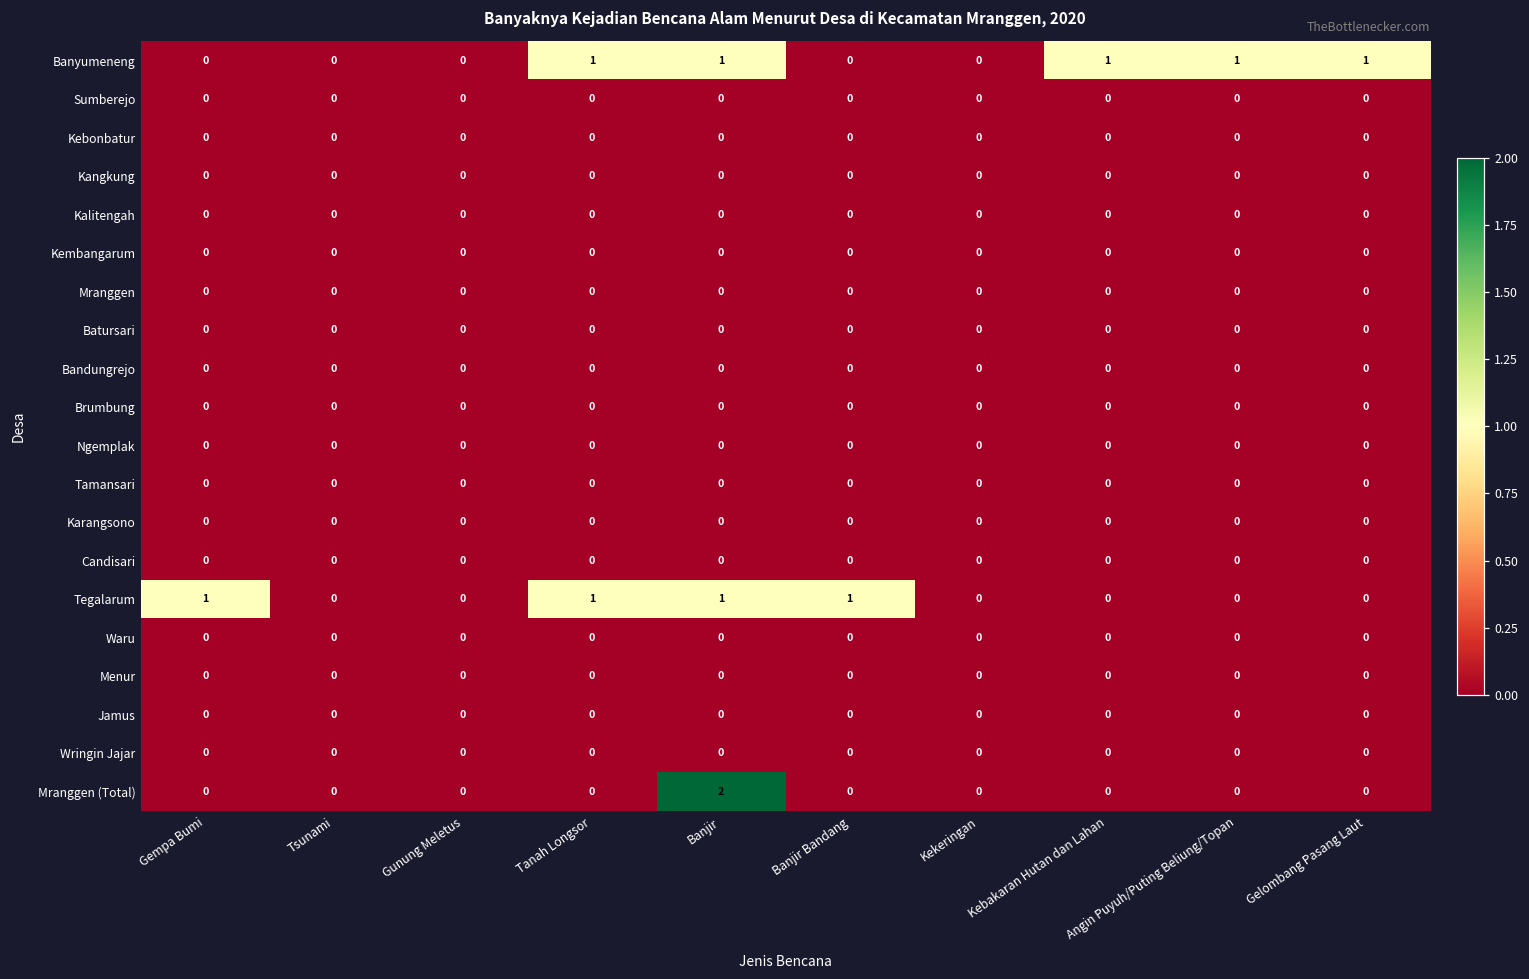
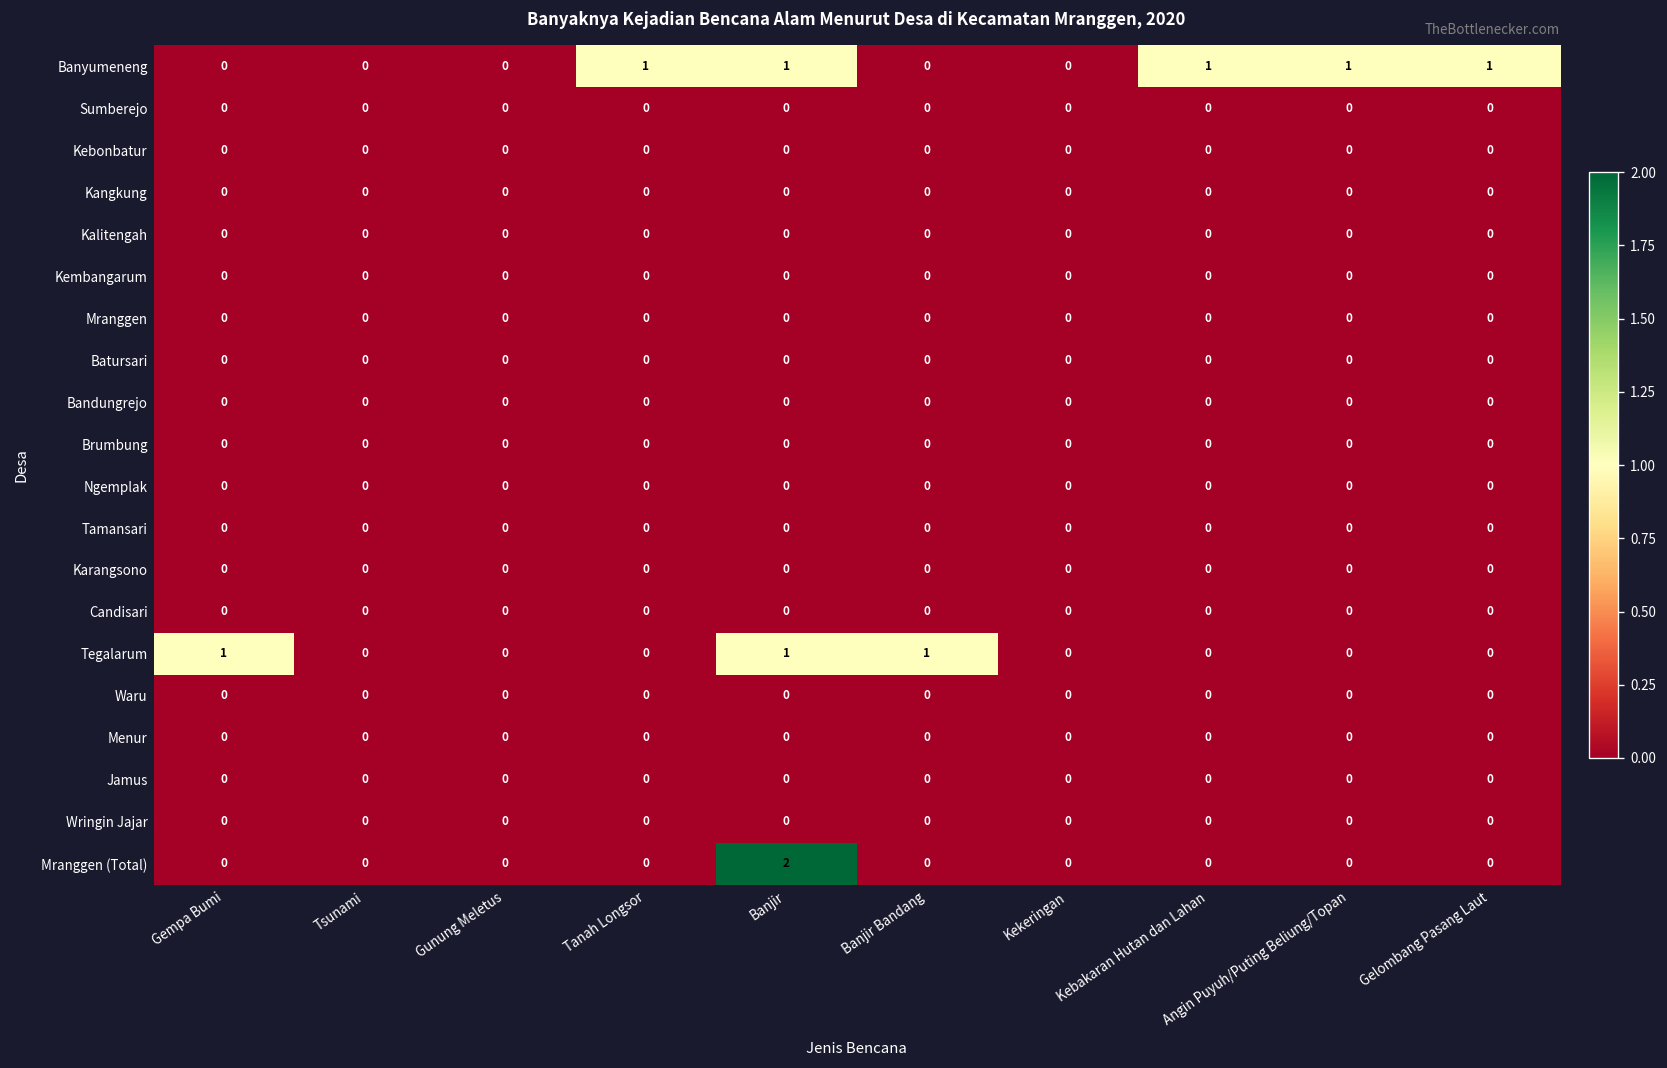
  {
    "Banyumeneng": {
      "Gempa Bumi": 0,
      "Tsunami": 0,
      "Gunung Meletus": 0,
      "Tanah Longsor": 1,
      "Banjir": 1,
      "Banjir Bandang": 0,
      "Kekeringan": 0,
      "Kebakaran Hutan dan Lahan": 1,
      "Angin Puyuh/Puting Beliung/Topan": 1,
      "Gelombang Pasang Laut": 1
    },
    "Sumberejo": {
      "Gempa Bumi": 0,
      "Tsunami": 0,
      "Gunung Meletus": 0,
      "Tanah Longsor": 0,
      "Banjir": 0,
      "Banjir Bandang": 0,
      "Kekeringan": 0,
      "Kebakaran Hutan dan Lahan": 0,
      "Angin Puyuh/Puting Beliung/Topan": 0,
      "Gelombang Pasang Laut": 0
    },
    "Kebonbatur": {
      "Gempa Bumi": 0,
      "Tsunami": 0,
      "Gunung Meletus": 0,
      "Tanah Longsor": 0,
      "Banjir": 0,
      "Banjir Bandang": 0,
      "Kekeringan": 0,
      "Kebakaran Hutan dan Lahan": 0,
      "Angin Puyuh/Puting Beliung/Topan": 0,
      "Gelombang Pasang Laut": 0
    },
    "Kangkung": {
      "Gempa Bumi": 0,
      "Tsunami": 0,
      "Gunung Meletus": 0,
      "Tanah Longsor": 0,
      "Banjir": 0,
      "Banjir Bandang": 0,
      "Kekeringan": 0,
      "Kebakaran Hutan dan Lahan": 0,
      "Angin Puyuh/Puting Beliung/Topan": 0,
      "Gelombang Pasang Laut": 0
    },
    "Kalitengah": {
      "Gempa Bumi": 0,
      "Tsunami": 0,
      "Gunung Meletus": 0,
      "Tanah Longsor": 0,
      "Banjir": 0,
      "Banjir Bandang": 0,
      "Kekeringan": 0,
      "Kebakaran Hutan dan Lahan": 0,
      "Angin Puyuh/Puting Beliung/Topan": 0,
      "Gelombang Pasang Laut": 0
    },
    "Kembangarum": {
      "Gempa Bumi": 0,
      "Tsunami": 0,
      "Gunung Meletus": 0,
      "Tanah Longsor": 0,
      "Banjir": 0,
      "Banjir Bandang": 0,
      "Kekeringan": 0,
      "Kebakaran Hutan dan Lahan": 0,
      "Angin Puyuh/Puting Beliung/Topan": 0,
      "Gelombang Pasang Laut": 0
    },
    "Mranggen": {
      "Gempa Bumi": 0,
      "Tsunami": 0,
      "Gunung Meletus": 0,
      "Tanah Longsor": 0,
      "Banjir": 0,
      "Banjir Bandang": 0,
      "Kekeringan": 0,
      "Kebakaran Hutan dan Lahan": 0,
      "Angin Puyuh/Puting Beliung/Topan": 0,
      "Gelombang Pasang Laut": 0
    },
    "Batursari": {
      "Gempa Bumi": 0,
      "Tsunami": 0,
      "Gunung Meletus": 0,
      "Tanah Longsor": 0,
      "Banjir": 0,
      "Banjir Bandang": 0,
      "Kekeringan": 0,
      "Kebakaran Hutan dan Lahan": 0,
      "Angin Puyuh/Puting Beliung/Topan": 0,
      "Gelombang Pasang Laut": 0
    },
    "Bandungrejo": {
      "Gempa Bumi": 0,
      "Tsunami": 0,
      "Gunung Meletus": 0,
      "Tanah Longsor": 0,
      "Banjir": 0,
      "Banjir Bandang": 0,
      "Kekeringan": 0,
      "Kebakaran Hutan dan Lahan": 0,
      "Angin Puyuh/Puting Beliung/Topan": 0,
      "Gelombang Pasang Laut": 0
    },
    "Brumbung": {
      "Gempa Bumi": 0,
      "Tsunami": 0,
      "Gunung Meletus": 0,
      "Tanah Longsor": 0,
      "Banjir": 0,
      "Banjir Bandang": 0,
      "Kekeringan": 0,
      "Kebakaran Hutan dan Lahan": 0,
      "Angin Puyuh/Puting Beliung/Topan": 0,
      "Gelombang Pasang Laut": 0
    },
    "Ngemplak": {
      "Gempa Bumi": 0,
      "Tsunami": 0,
      "Gunung Meletus": 0,
      "Tanah Longsor": 0,
      "Banjir": 0,
      "Banjir Bandang": 0,
      "Kekeringan": 0,
      "Kebakaran Hutan dan Lahan": 0,
      "Angin Puyuh/Puting Beliung/Topan": 0,
      "Gelombang Pasang Laut": 0
    },
    "Tamansari": {
      "Gempa Bumi": 0,
      "Tsunami": 0,
      "Gunung Meletus": 0,
      "Tanah Longsor": 0,
      "Banjir": 0,
      "Banjir Bandang": 0,
      "Kekeringan": 0,
      "Kebakaran Hutan dan Lahan": 0,
      "Angin Puyuh/Puting Beliung/Topan": 0,
      "Gelombang Pasang Laut": 0
    },
    "Karangsono": {
      "Gempa Bumi": 0,
      "Tsunami": 0,
      "Gunung Meletus": 0,
      "Tanah Longsor": 0,
      "Banjir": 0,
      "Banjir Bandang": 0,
      "Kekeringan": 0,
      "Kebakaran Hutan dan Lahan": 0,
      "Angin Puyuh/Puting Beliung/Topan": 0,
      "Gelombang Pasang Laut": 0
    },
    "Candisari": {
      "Gempa Bumi": 0,
      "Tsunami": 0,
      "Gunung Meletus": 0,
      "Tanah Longsor": 0,
      "Banjir": 0,
      "Banjir Bandang": 0,
      "Kekeringan": 0,
      "Kebakaran Hutan dan Lahan": 0,
      "Angin Puyuh/Puting Beliung/Topan": 0,
      "Gelombang Pasang Laut": 0
    },
    "Tegalarum": {
      "Gempa Bumi": 1,
      "Tsunami": 0,
      "Gunung Meletus": 0,
-     "Tanah Longsor": 1,
+     "Tanah Longsor": 0,
      "Banjir": 1,
      "Banjir Bandang": 1,
      "Kekeringan": 0,
      "Kebakaran Hutan dan Lahan": 0,
      "Angin Puyuh/Puting Beliung/Topan": 0,
      "Gelombang Pasang Laut": 0
    },
    "Waru": {
      "Gempa Bumi": 0,
      "Tsunami": 0,
      "Gunung Meletus": 0,
      "Tanah Longsor": 0,
      "Banjir": 0,
      "Banjir Bandang": 0,
      "Kekeringan": 0,
      "Kebakaran Hutan dan Lahan": 0,
      "Angin Puyuh/Puting Beliung/Topan": 0,
      "Gelombang Pasang Laut": 0
    },
    "Menur": {
      "Gempa Bumi": 0,
      "Tsunami": 0,
      "Gunung Meletus": 0,
      "Tanah Longsor": 0,
      "Banjir": 0,
      "Banjir Bandang": 0,
      "Kekeringan": 0,
      "Kebakaran Hutan dan Lahan": 0,
      "Angin Puyuh/Puting Beliung/Topan": 0,
      "Gelombang Pasang Laut": 0
    },
    "Jamus": {
      "Gempa Bumi": 0,
      "Tsunami": 0,
      "Gunung Meletus": 0,
      "Tanah Longsor": 0,
      "Banjir": 0,
      "Banjir Bandang": 0,
      "Kekeringan": 0,
      "Kebakaran Hutan dan Lahan": 0,
      "Angin Puyuh/Puting Beliung/Topan": 0,
      "Gelombang Pasang Laut": 0
    },
    "Wringin Jajar": {
      "Gempa Bumi": 0,
      "Tsunami": 0,
      "Gunung Meletus": 0,
      "Tanah Longsor": 0,
      "Banjir": 0,
      "Banjir Bandang": 0,
      "Kekeringan": 0,
      "Kebakaran Hutan dan Lahan": 0,
      "Angin Puyuh/Puting Beliung/Topan": 0,
      "Gelombang Pasang Laut": 0
    },
    "Mranggen (Total)": {
      "Gempa Bumi": 0,
      "Tsunami": 0,
      "Gunung Meletus": 0,
      "Tanah Longsor": 0,
      "Banjir": 2,
      "Banjir Bandang": 0,
      "Kekeringan": 0,
      "Kebakaran Hutan dan Lahan": 0,
      "Angin Puyuh/Puting Beliung/Topan": 0,
      "Gelombang Pasang Laut": 0
    }
  }
